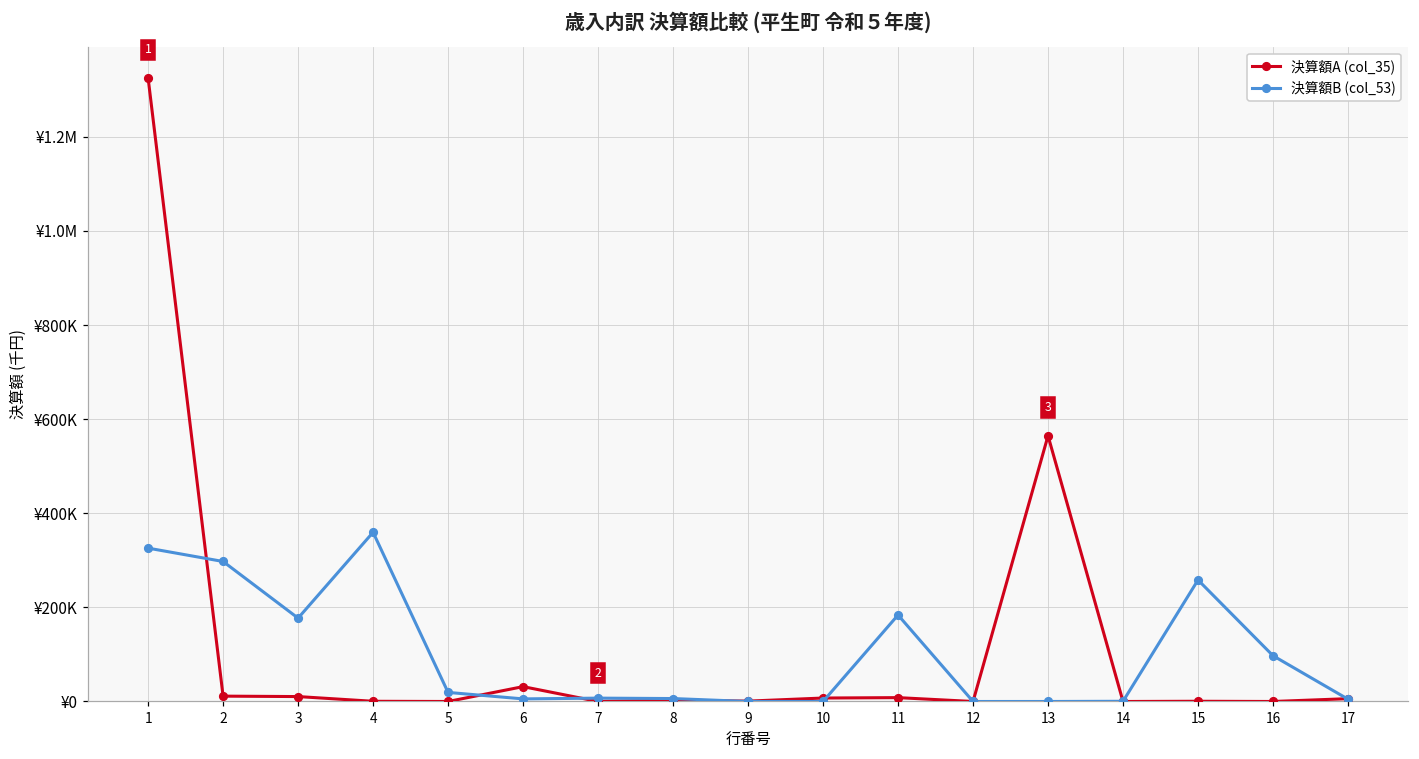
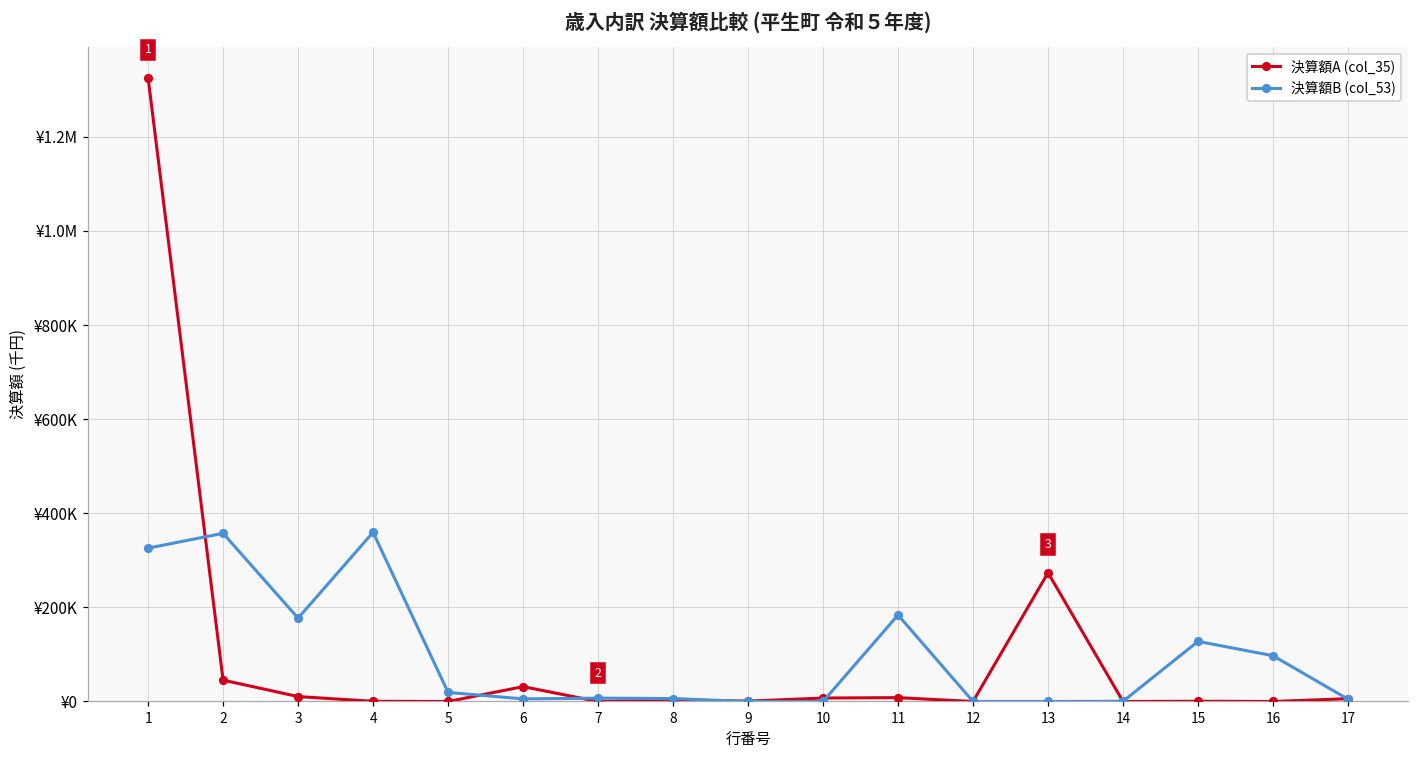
  {
    "決算額A (col_35)": {
-     "2": "¥10000",
+     "2": "¥50000",
      "3": "¥10000",
      "4": "¥0",
      "5": "¥0",
      "6": "¥30000",
      "7": "¥0",
      "10": "¥10000",
      "11": "¥10000",
-     "13": "¥560000",
+     "13": "¥270000",
      "15": "¥0",
      "16": "¥0"
    },
    "決算額B (col_53)": {
      "1": "¥330000",
-     "2": "¥300000",
+     "2": "¥360000",
      "3": "¥180000",
      "4": "¥360000",
      "5": "¥20000",
      "6": "¥10000",
      "10": "¥0",
      "11": "¥180000",
      "13": "¥0",
-     "15": "¥260000",
+     "15": "¥130000",
      "16": "¥100000"
    }
  }
